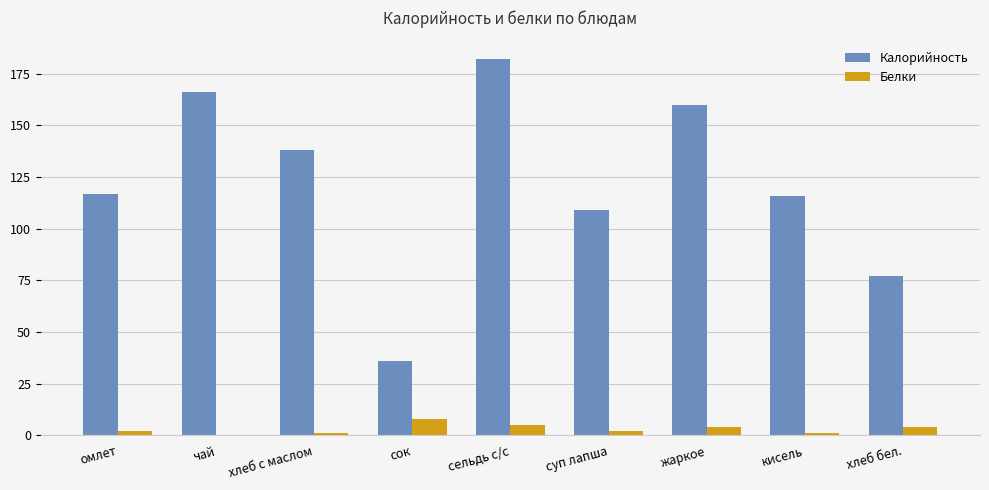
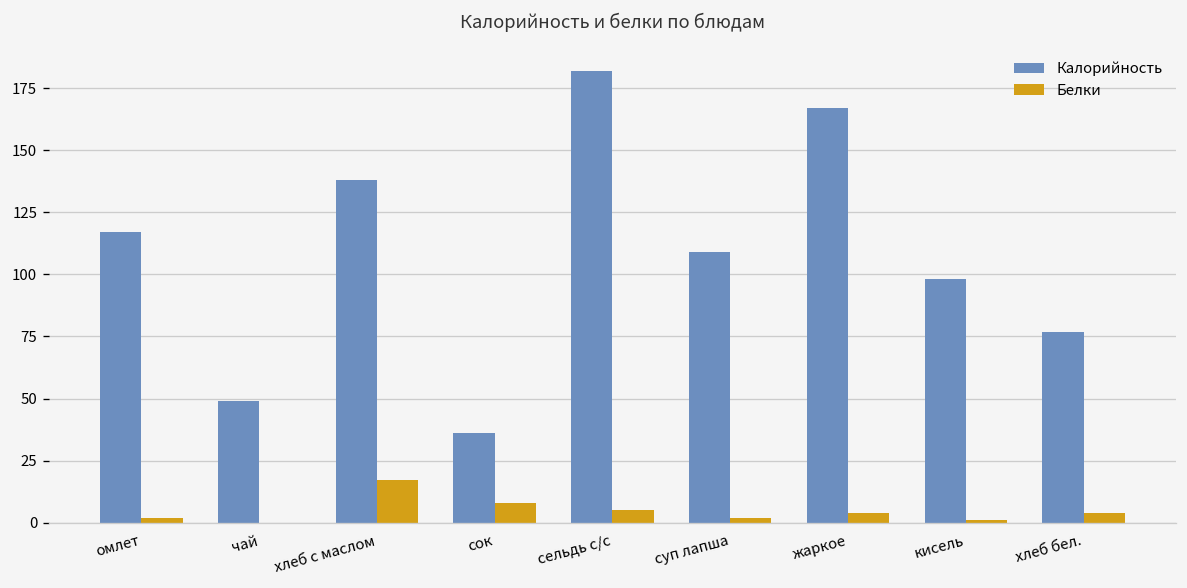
  {
    "Калорийность": {
      "омлет": 117,
-     "чай": 166,
+     "чай": 49,
      "хлеб с маслом": 138,
      "сок": 36,
      "сельдь с/с": 182,
      "суп лапша": 109,
-     "жаркое": 160,
-     "кисель": 116,
+     "жаркое": 167,
+     "кисель": 98,
      "хлеб бел.": 77
    },
    "Белки": {
      "омлет": 2,
      "чай": 0,
-     "хлеб с маслом": 1,
+     "хлеб с маслом": 17,
      "сок": 8,
      "сельдь с/с": 5,
      "суп лапша": 2,
      "жаркое": 4,
      "хлеб бел.": 4
    }
  }
